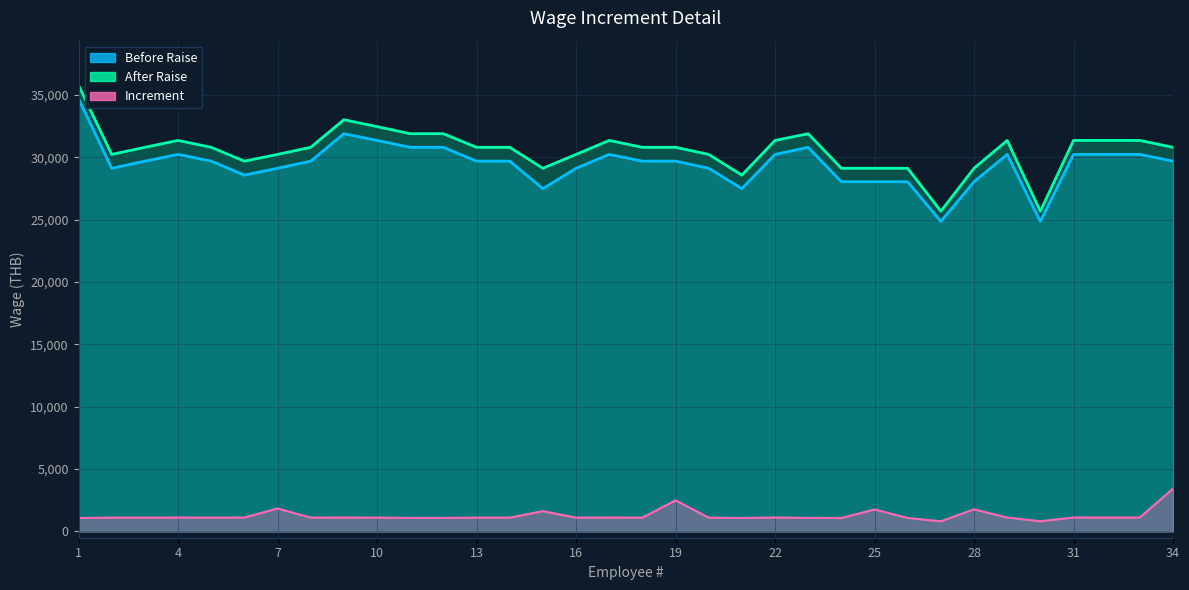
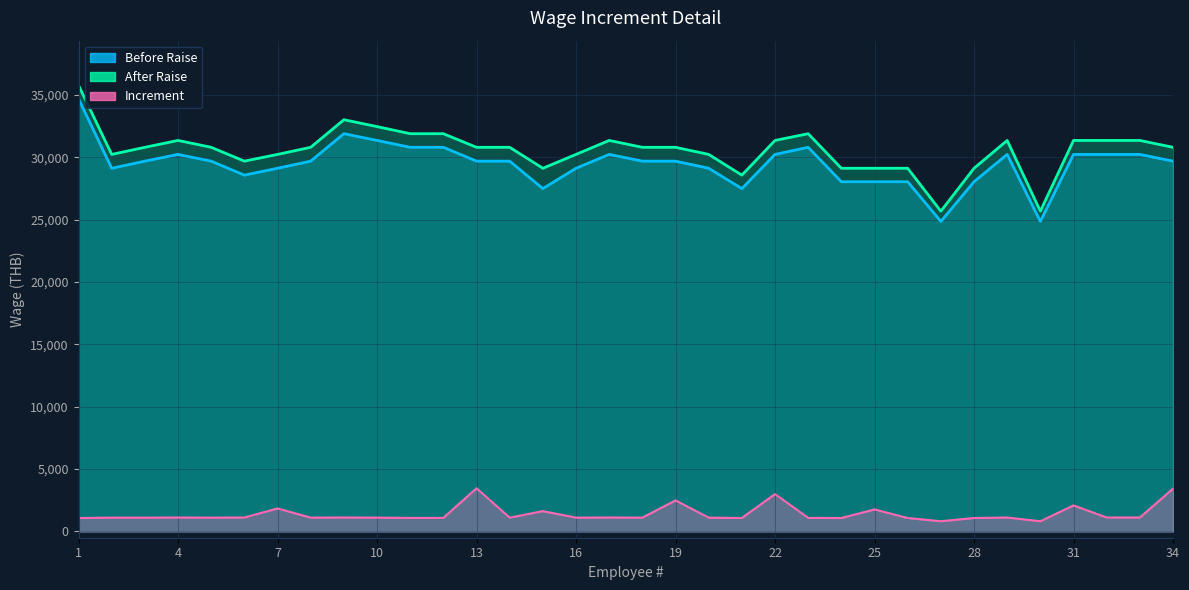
  {
    "Increment": {
      "1": "1,100",
      "4": "1,100",
      "7": "1,800",
      "10": "1,100",
-     "13": "1,100",
+     "13": "3,500",
      "16": "1,100",
      "19": "2,500",
-     "22": "1,100",
+     "22": "3,000",
      "25": "1,800",
-     "28": "1,800",
-     "31": "1,100",
+     "28": "1,100",
+     "31": "2,100",
      "34": "3,400"
    }
  }
